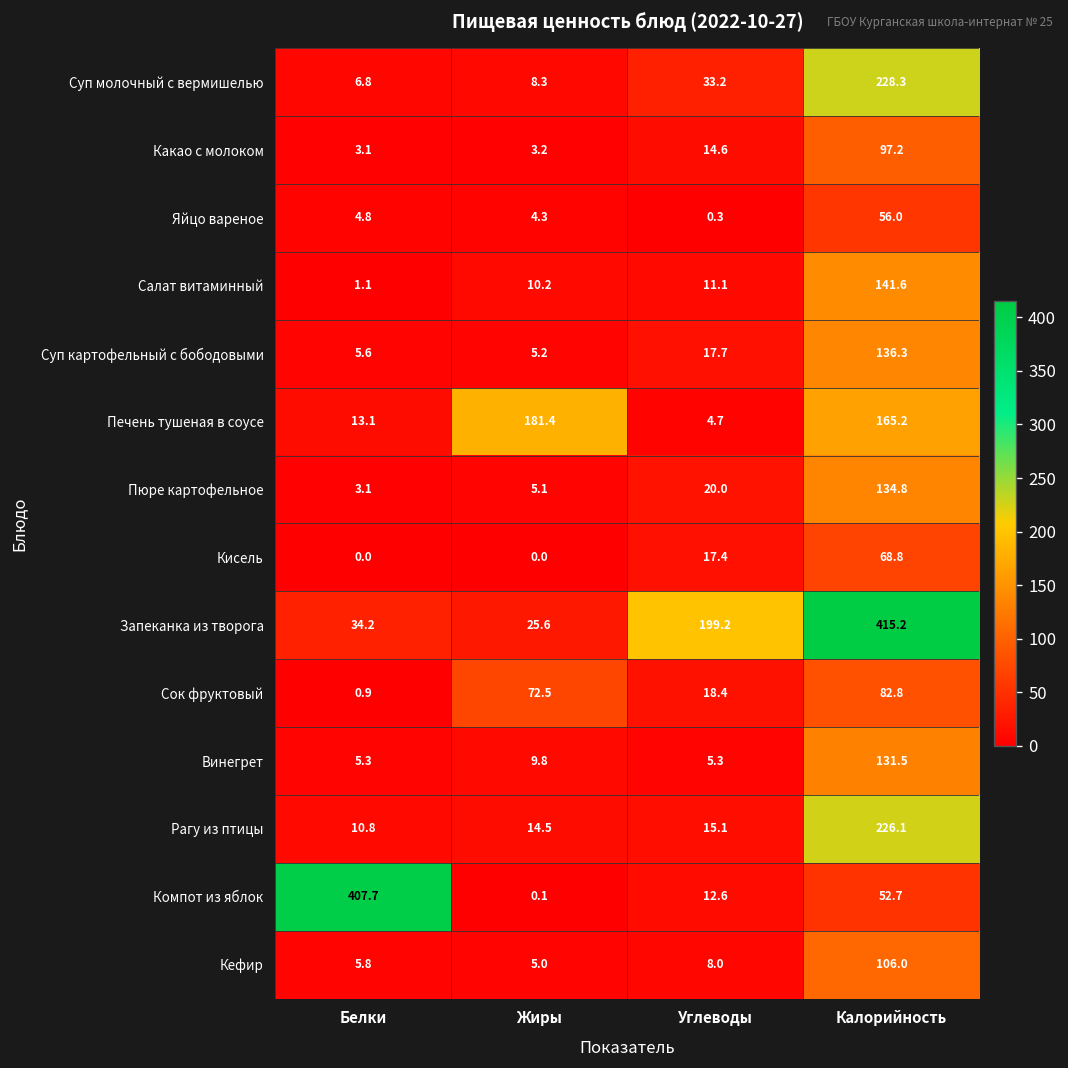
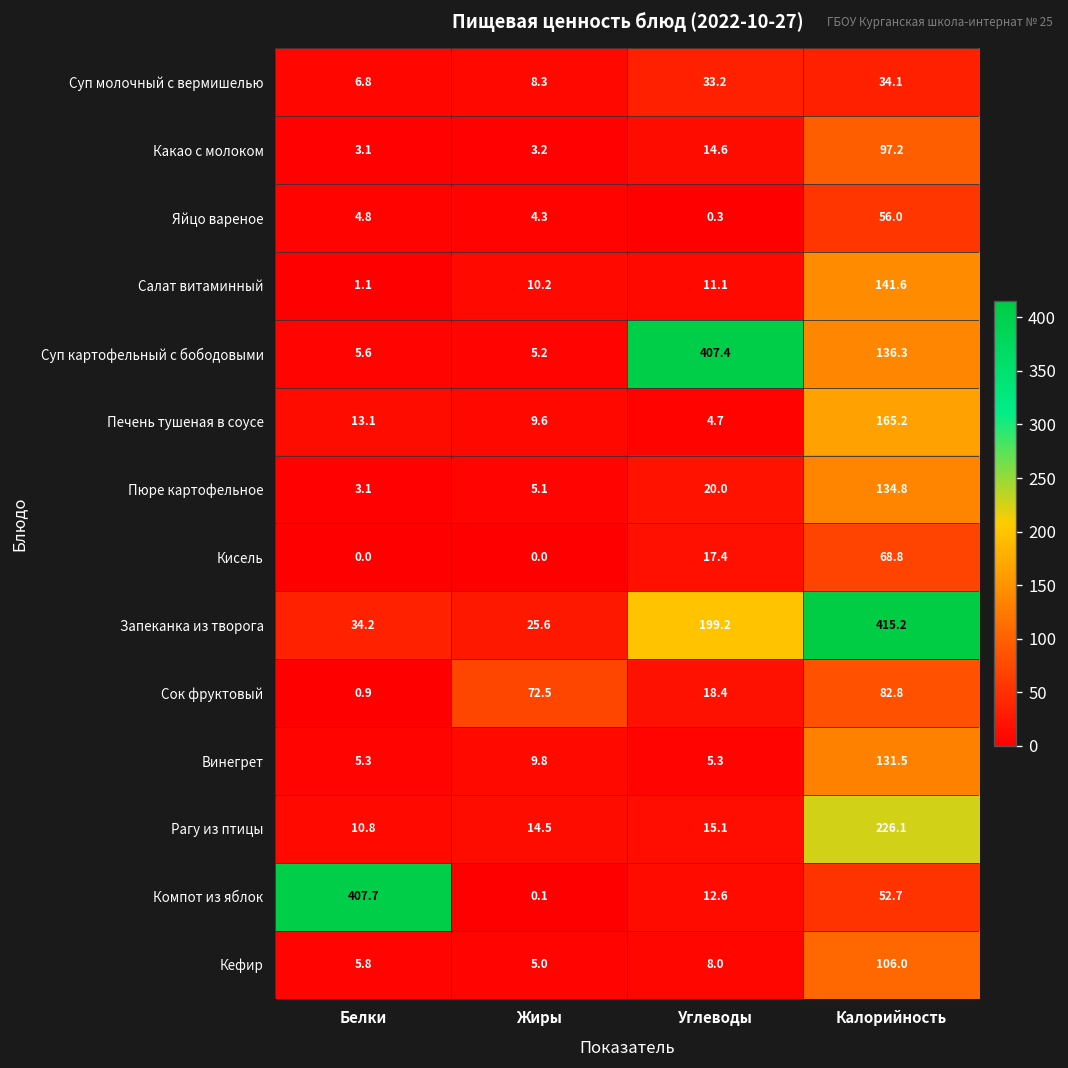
  {
    "Суп молочный с вермишелью": {
      "Белки": 6.8,
      "Жиры": 8.3,
      "Углеводы": 33.2,
-     "Калорийность": 228.3
+     "Калорийность": 34.1
    },
    "Какао с молоком": {
      "Белки": 3.1,
      "Жиры": 3.2,
      "Углеводы": 14.6,
      "Калорийность": 97.2
    },
    "Яйцо вареное": {
      "Белки": 4.8,
      "Жиры": 4.3,
      "Углеводы": 0.3,
      "Калорийность": 56.0
    },
    "Салат витаминный": {
      "Белки": 1.1,
      "Жиры": 10.2,
      "Углеводы": 11.1,
      "Калорийность": 141.6
    },
    "Суп картофельный с бободовыми": {
      "Белки": 5.6,
      "Жиры": 5.2,
-     "Углеводы": 17.7,
+     "Углеводы": 407.4,
      "Калорийность": 136.3
    },
    "Печень тушеная в соусе": {
      "Белки": 13.1,
-     "Жиры": 181.4,
+     "Жиры": 9.6,
      "Углеводы": 4.7,
      "Калорийность": 165.2
    },
    "Пюре картофельное": {
      "Белки": 3.1,
      "Жиры": 5.1,
      "Углеводы": 20.0,
      "Калорийность": 134.8
    },
    "Кисель": {
      "Белки": 0.0,
      "Жиры": 0.0,
      "Углеводы": 17.4,
      "Калорийность": 68.8
    },
    "Запеканка из творога": {
      "Белки": 34.2,
      "Жиры": 25.6,
      "Углеводы": 199.2,
      "Калорийность": 415.2
    },
    "Сок фруктовый": {
      "Белки": 0.9,
      "Жиры": 72.5,
      "Углеводы": 18.4,
      "Калорийность": 82.8
    },
    "Винегрет": {
      "Белки": 5.3,
      "Жиры": 9.8,
      "Углеводы": 5.3,
      "Калорийность": 131.5
    },
    "Рагу из птицы": {
      "Белки": 10.8,
      "Жиры": 14.5,
      "Углеводы": 15.1,
      "Калорийность": 226.1
    },
    "Компот из яблок": {
      "Белки": 407.7,
      "Жиры": 0.1,
      "Углеводы": 12.6,
      "Калорийность": 52.7
    },
    "Кефир": {
      "Белки": 5.8,
      "Жиры": 5.0,
      "Углеводы": 8.0,
      "Калорийность": 106.0
    }
  }
